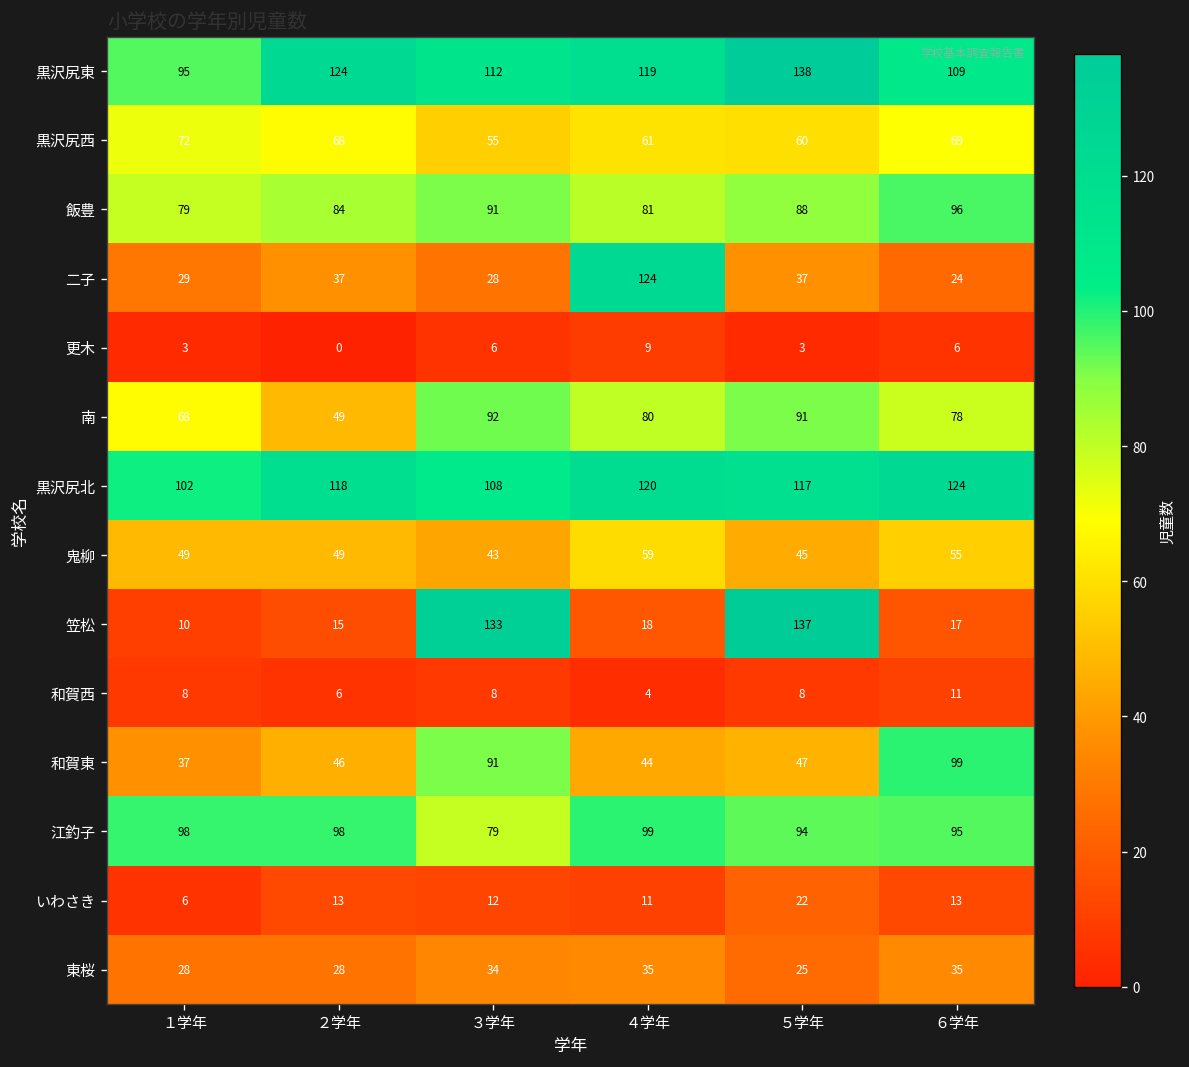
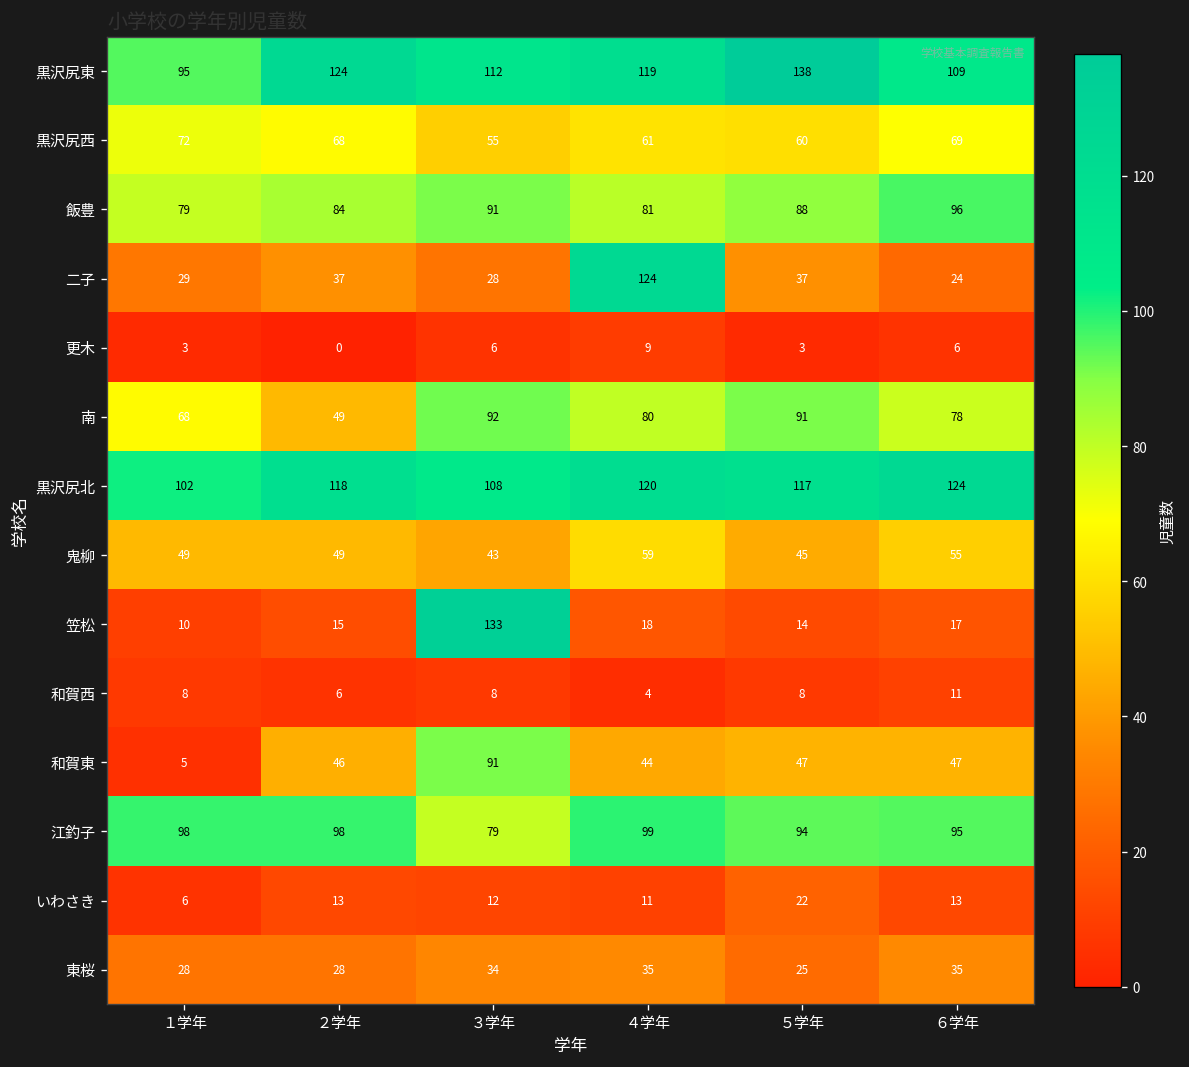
  {
    "黒沢尻東": {
      "１学年": 95,
      "２学年": 124,
      "３学年": 112,
      "４学年": 119,
      "５学年": 138
    },
    "黒沢尻西": {
      "１学年": 72,
      "２学年": 68,
      "３学年": 55,
      "４学年": 61,
      "５学年": 60,
      "６学年": 69
    },
    "飯豊": {
      "１学年": 79,
      "２学年": 84,
      "３学年": 91,
      "４学年": 81,
      "５学年": 88,
      "６学年": 96
    },
    "二子": {
      "１学年": 29,
      "２学年": 37,
      "３学年": 28,
      "４学年": 124,
      "５学年": 37,
      "６学年": 24
    },
    "更木": {
      "１学年": 3,
      "２学年": 0,
      "３学年": 6,
      "４学年": 9,
      "５学年": 3,
      "６学年": 6
    },
    "南": {
      "１学年": 68,
      "２学年": 49,
      "３学年": 92,
      "４学年": 80,
      "５学年": 91,
      "６学年": 78
    },
    "黒沢尻北": {
      "１学年": 102,
      "２学年": 118,
      "３学年": 108,
      "４学年": 120,
      "５学年": 117,
      "６学年": 124
    },
    "鬼柳": {
      "１学年": 49,
      "２学年": 49,
      "３学年": 43,
      "４学年": 59,
      "５学年": 45,
      "６学年": 55
    },
    "笠松": {
      "１学年": 10,
      "２学年": 15,
      "３学年": 133,
      "４学年": 18,
-     "５学年": 137,
+     "５学年": 14,
      "６学年": 17
    },
    "和賀西": {
      "１学年": 8,
      "２学年": 6,
      "３学年": 8,
      "４学年": 4,
      "５学年": 8,
      "６学年": 11
    },
    "和賀東": {
-     "１学年": 37,
+     "１学年": 5,
      "２学年": 46,
      "３学年": 91,
      "４学年": 44,
      "５学年": 47,
-     "６学年": 99
+     "６学年": 47
    },
    "江釣子": {
      "１学年": 98,
      "２学年": 98,
      "３学年": 79,
      "４学年": 99,
      "５学年": 94,
      "６学年": 95
    },
    "いわさき": {
      "１学年": 6,
      "２学年": 13,
      "３学年": 12,
      "４学年": 11,
      "５学年": 22,
      "６学年": 13
    },
    "東桜": {
      "１学年": 28,
      "２学年": 28,
      "３学年": 34,
      "４学年": 35,
      "５学年": 25,
      "６学年": 35
    }
  }
